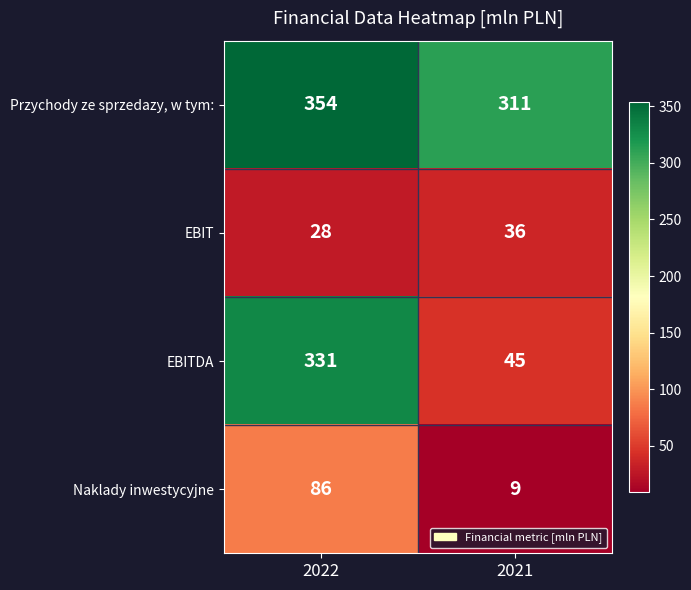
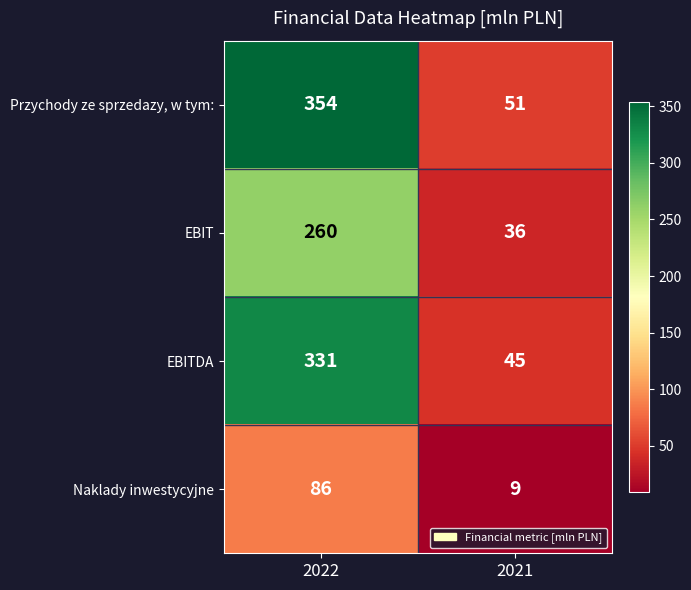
  {
    "Przychody ze sprzedazy, w tym:": {
      "2022": 354,
-     "2021": 311
+     "2021": 51
    },
    "EBIT": {
-     "2022": 28,
+     "2022": 260,
      "2021": 36
    },
    "EBITDA": {
      "2022": 331,
      "2021": 45
    },
    "Naklady inwestycyjne": {
      "2022": 86,
      "2021": 9
    }
  }
